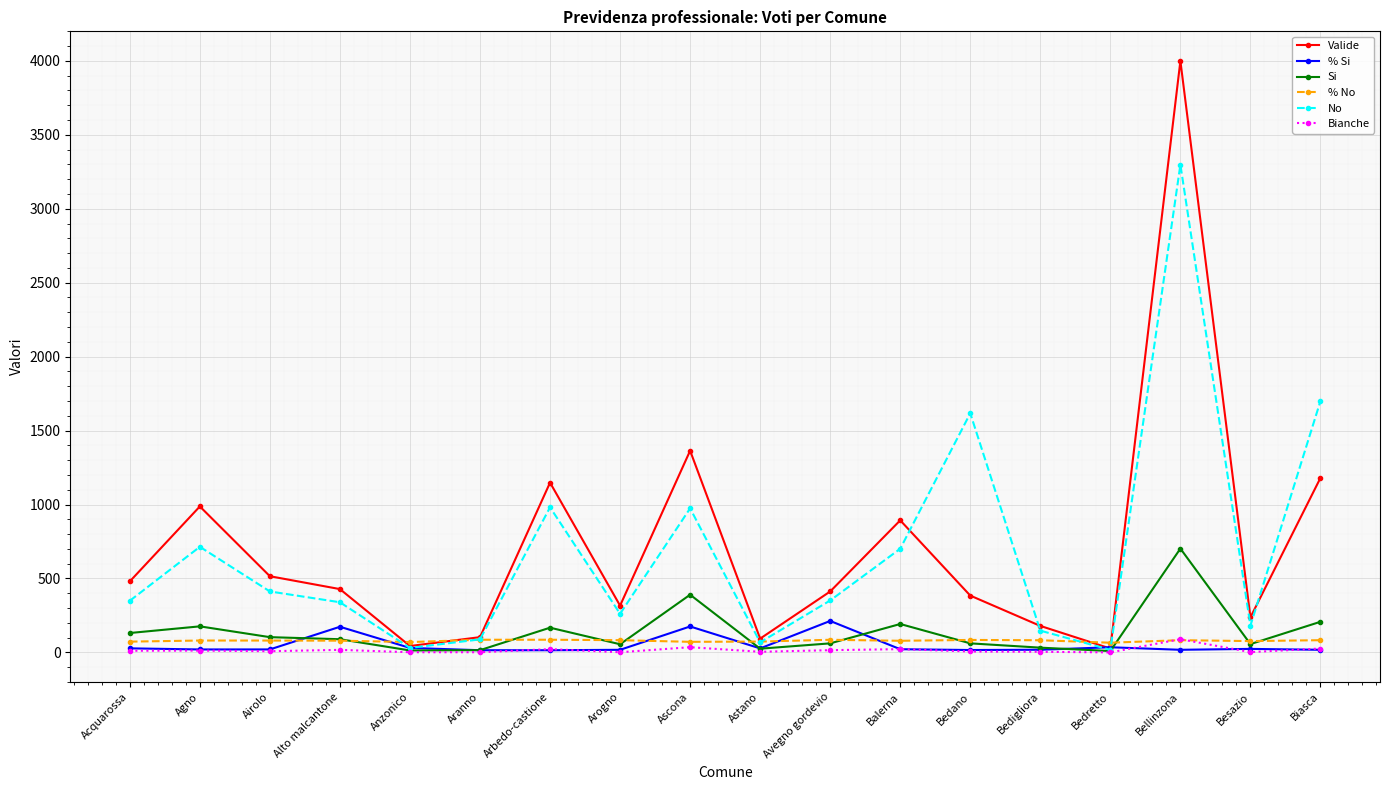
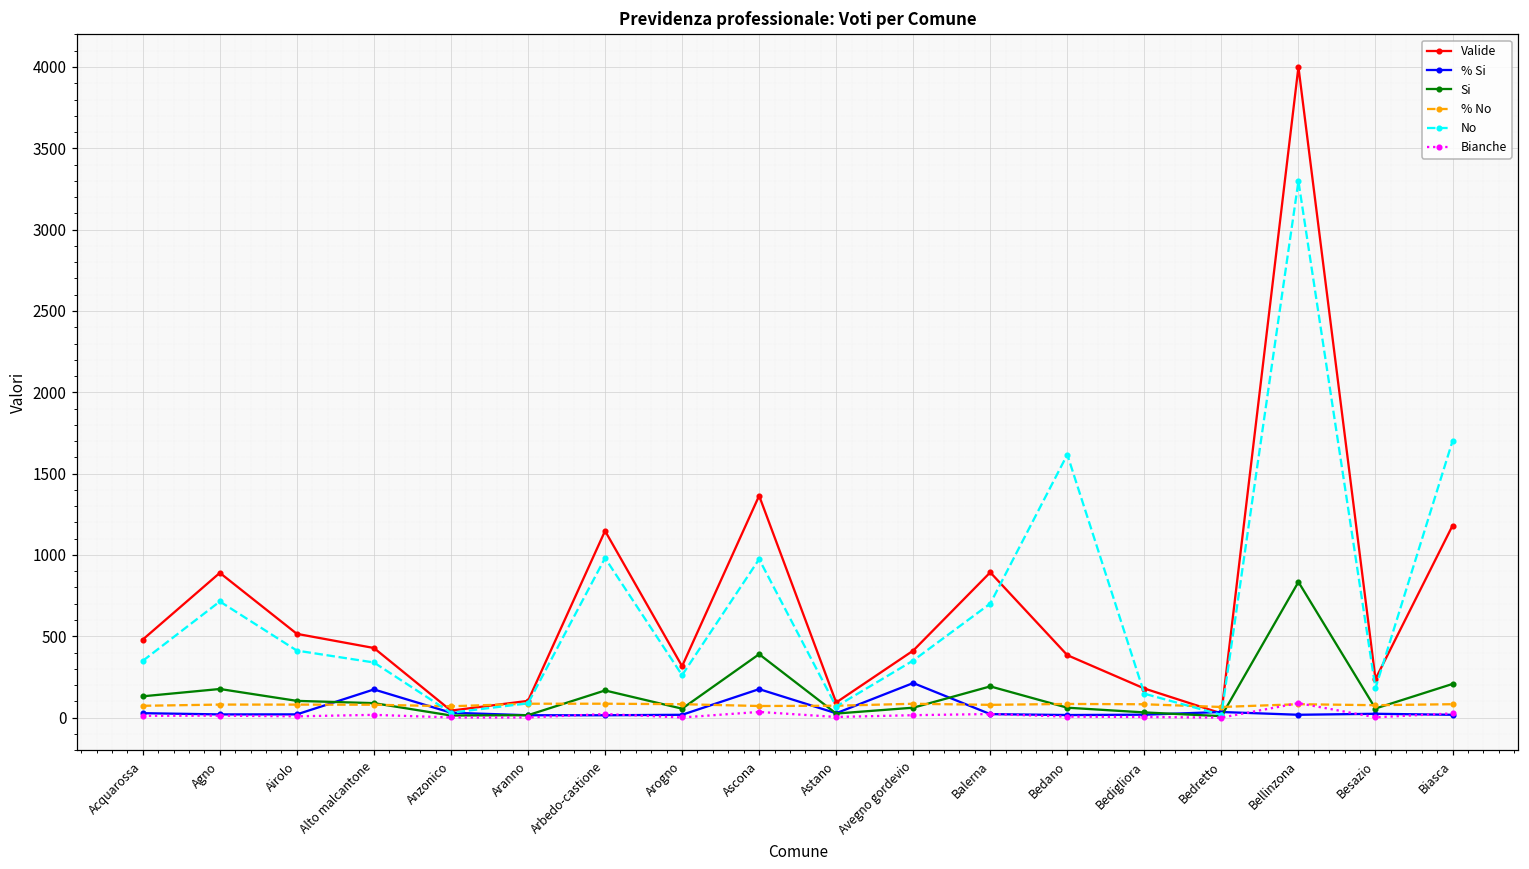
  {
    "Valide": {
      "Acquarossa": 480,
-     "Agno": 990,
+     "Agno": 890,
      "Airolo": 520,
      "Alto malcantone": 430,
      "Arbedo-castione": 1150,
      "Arogno": 320,
      "Ascona": 1360,
      "Astano": 90,
      "Avegno gordevio": 410,
      "Balerna": 890,
      "Bedano": 380,
      "Bedigliora": 180,
      "Bellinzona": 4000,
      "Besazio": 240,
      "Biasca": 1180
    },
    "% Si": {
      "Alto malcantone": 170,
      "Ascona": 180,
      "Avegno gordevio": 210,
      "Bellinzona": 20,
      "Besazio": 20
    },
    "Si": {
      "Acquarossa": 130,
      "Agno": 180,
      "Airolo": 100,
      "Arbedo-castione": 170,
      "Arogno": 60,
      "Ascona": 390,
      "Avegno gordevio": 60,
      "Balerna": 190,
      "Bedano": 60,
-     "Bellinzona": 700,
+     "Bellinzona": 830,
      "Besazio": 60,
      "Biasca": 210
    },
    "% No": {
      "Acquarossa": 70,
      "Agno": 80,
      "Airolo": 80,
      "Anzonico": 70,
      "Arbedo-castione": 90,
      "Arogno": 80,
      "Ascona": 70,
      "Avegno gordevio": 90,
      "Balerna": 80,
      "Bedano": 80,
      "Bedigliora": 80,
      "Bedretto": 70,
      "Besazio": 80,
      "Biasca": 80
    },
    "No": {
      "Acquarossa": 350,
      "Agno": 710,
      "Airolo": 410,
      "Alto malcantone": 340,
      "Arbedo-castione": 980,
      "Arogno": 260,
      "Ascona": 970,
      "Avegno gordevio": 350,
      "Balerna": 700,
      "Bedano": 1620,
      "Bedigliora": 150,
      "Bellinzona": 3300,
      "Besazio": 180,
      "Biasca": 1700
    },
    "Bianche": {
      "Alto malcantone": 20,
      "Ascona": 40,
      "Astano": 0,
      "Avegno gordevio": 20,
      "Besazio": 0
    }
  }
